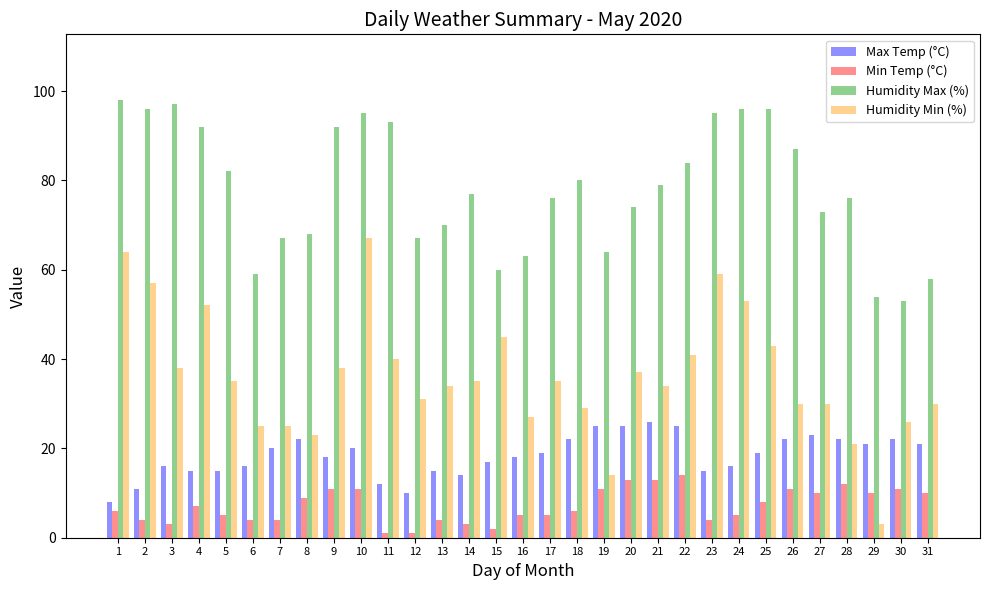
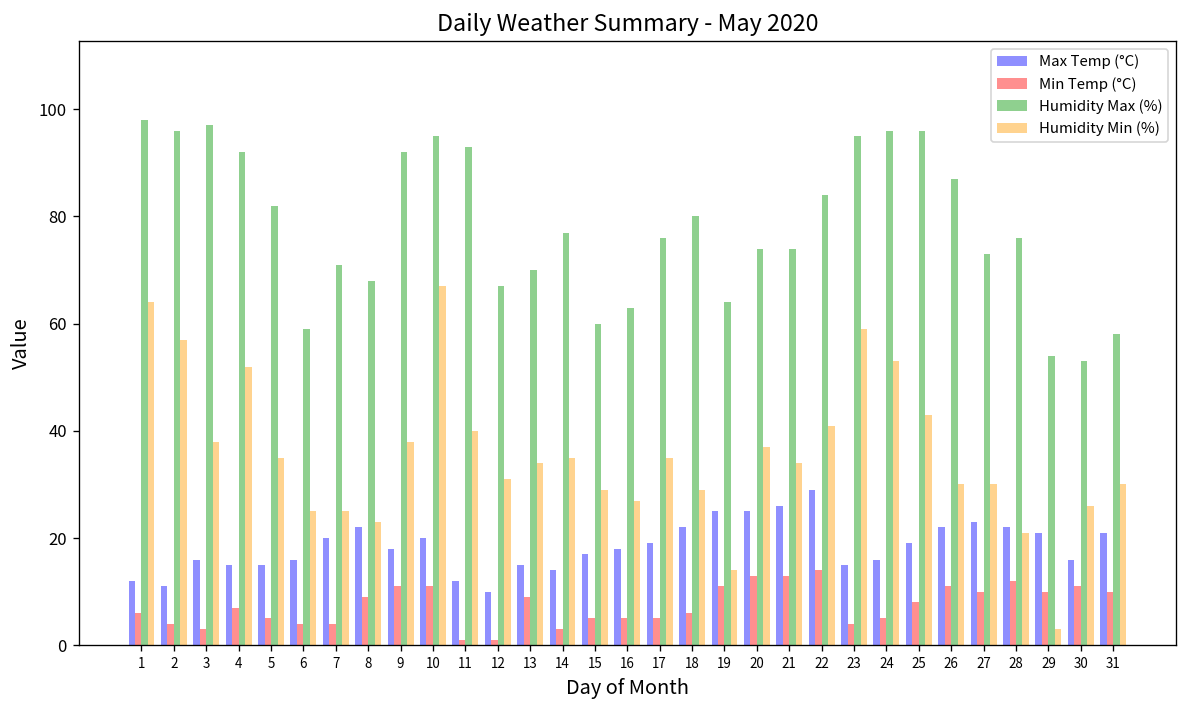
  {
    "Max Temp (°C)": {
-     "1": 8,
+     "1": 12,
      "2": 11,
      "3": 16,
      "4": 15,
      "5": 15,
      "6": 16,
      "7": 20,
      "8": 22,
      "9": 18,
      "10": 20,
      "11": 12,
      "12": 10,
      "13": 15,
      "14": 14,
      "15": 17,
      "16": 18,
      "17": 19,
      "18": 22,
      "19": 25,
      "20": 25,
      "21": 26,
-     "22": 25,
+     "22": 29,
      "23": 15,
      "24": 16,
      "25": 19,
      "26": 22,
      "27": 23,
      "28": 22,
      "29": 21,
-     "30": 22,
+     "30": 16,
      "31": 21
    },
    "Min Temp (°C)": {
      "1": 6,
      "2": 4,
      "3": 3,
      "4": 7,
      "5": 5,
      "6": 4,
      "7": 4,
      "8": 9,
      "9": 11,
      "10": 11,
      "11": 1,
      "12": 1,
-     "13": 4,
+     "13": 9,
      "14": 3,
-     "15": 2,
+     "15": 5,
      "16": 5,
      "17": 5,
      "18": 6,
      "19": 11,
      "20": 13,
      "21": 13,
      "22": 14,
      "23": 4,
      "24": 5,
      "25": 8,
      "26": 11,
      "27": 10,
      "28": 12,
      "29": 10,
      "30": 11,
      "31": 10
    },
    "Humidity Max (%)": {
      "1": 98,
      "2": 96,
      "3": 97,
      "4": 92,
      "5": 82,
      "6": 59,
-     "7": 67,
+     "7": 71,
      "8": 68,
      "9": 92,
      "10": 95,
      "11": 93,
      "12": 67,
      "13": 70,
      "14": 77,
      "15": 60,
      "16": 63,
      "17": 76,
      "18": 80,
      "19": 64,
      "20": 74,
-     "21": 79,
+     "21": 74,
      "22": 84,
      "23": 95,
      "24": 96,
      "25": 96,
      "26": 87,
      "27": 73,
      "28": 76,
      "29": 54,
      "30": 53,
      "31": 58
    },
    "Humidity Min (%)": {
      "1": 64,
      "2": 57,
      "3": 38,
      "4": 52,
      "5": 35,
      "6": 25,
      "7": 25,
      "8": 23,
      "9": 38,
      "10": 67,
      "11": 40,
      "12": 31,
      "13": 34,
      "14": 35,
-     "15": 45,
+     "15": 29,
      "16": 27,
      "17": 35,
      "18": 29,
      "19": 14,
      "20": 37,
      "21": 34,
      "22": 41,
      "23": 59,
      "24": 53,
      "25": 43,
      "26": 30,
      "27": 30,
      "28": 21,
      "29": 3,
      "30": 26,
      "31": 30
    }
  }
